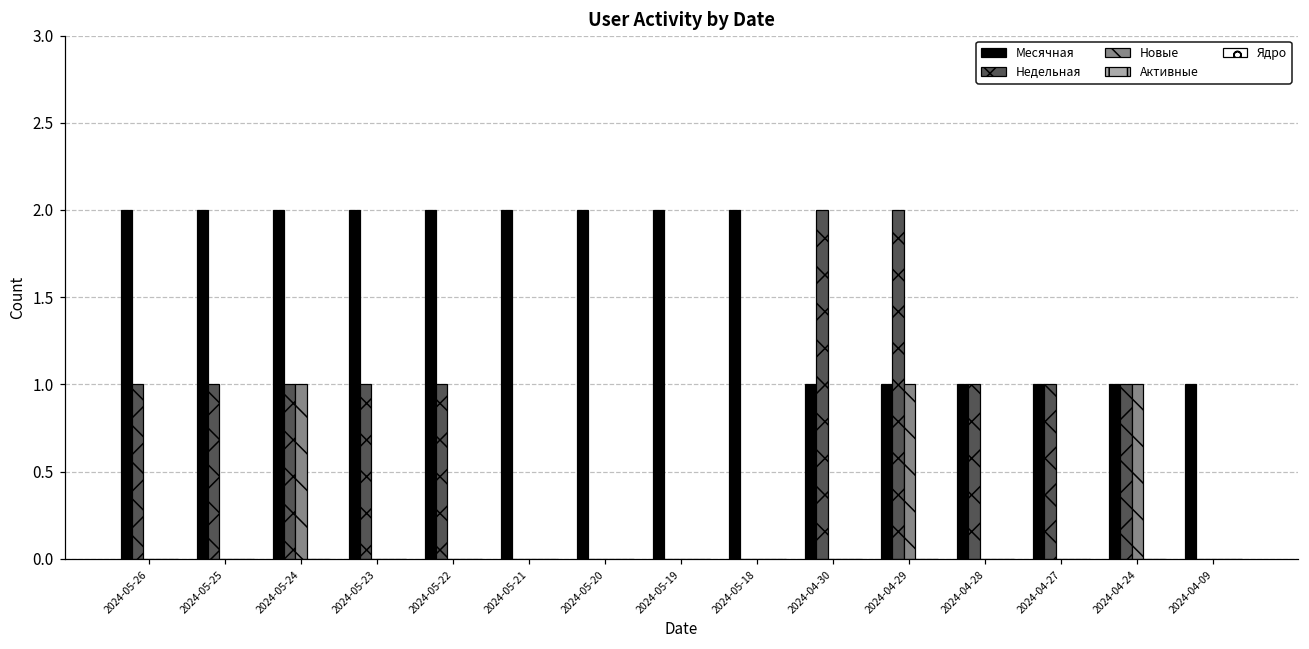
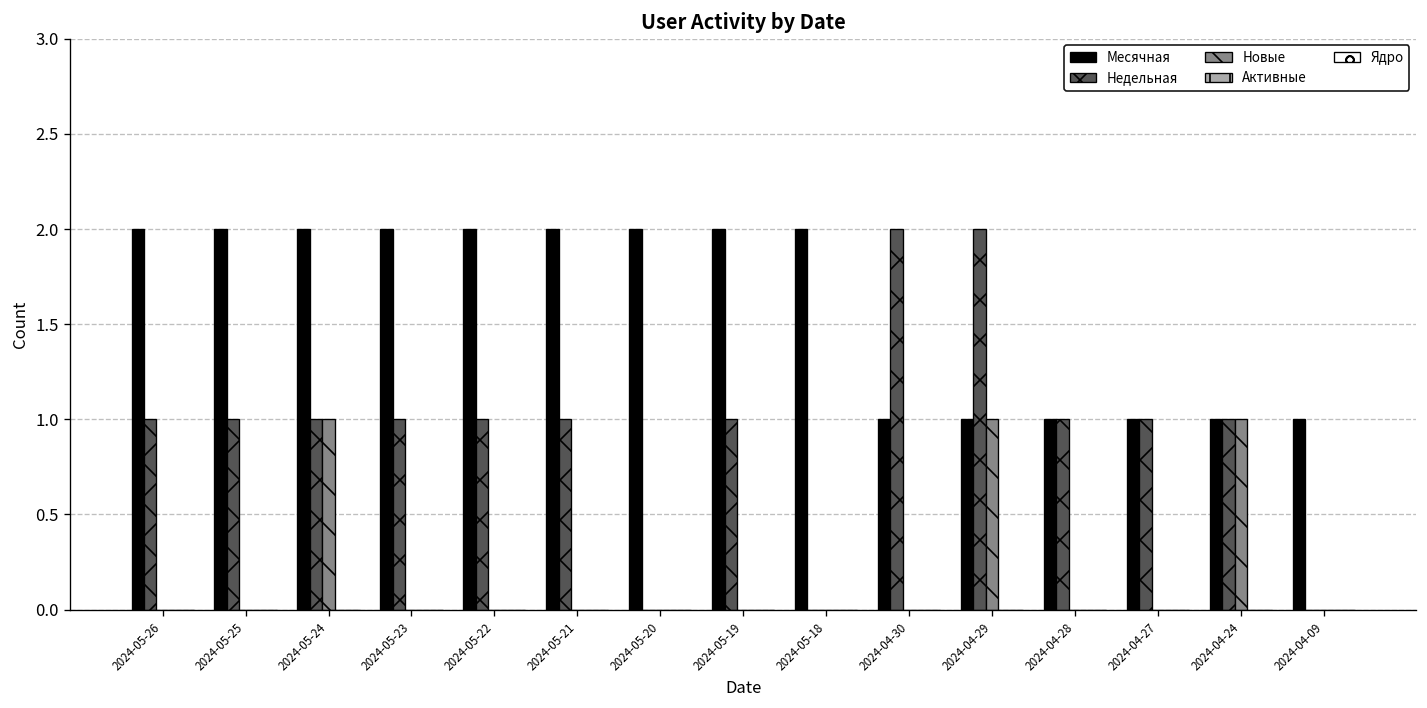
  {
    "Месячная": {
      "2024-05-26": 2,
      "2024-05-25": 2,
      "2024-05-24": 2,
      "2024-05-23": 2,
      "2024-05-22": 2,
      "2024-05-21": 2,
      "2024-05-20": 2,
      "2024-05-19": 2,
      "2024-05-18": 2,
      "2024-04-30": 1,
      "2024-04-29": 1,
      "2024-04-28": 1,
      "2024-04-27": 1,
      "2024-04-24": 1,
      "2024-04-09": 1
    },
    "Недельная": {
      "2024-05-26": 1,
      "2024-05-25": 1,
      "2024-05-24": 1,
      "2024-05-23": 1,
      "2024-05-22": 1,
-     "2024-05-21": 0,
+     "2024-05-21": 1,
      "2024-05-20": 0,
-     "2024-05-19": 0,
+     "2024-05-19": 1,
      "2024-05-18": 0,
      "2024-04-30": 2,
      "2024-04-29": 2,
      "2024-04-28": 1,
      "2024-04-27": 1,
      "2024-04-24": 1,
      "2024-04-09": 0
    },
    "Ядро": {
      "2024-05-26": 0,
      "2024-05-25": 0,
      "2024-05-24": 0,
      "2024-05-23": 0,
      "2024-05-22": 0,
      "2024-05-21": 0,
      "2024-05-20": 0,
      "2024-05-19": 0,
      "2024-05-18": 0,
      "2024-04-30": 0,
      "2024-04-29": 0,
      "2024-04-28": 0,
      "2024-04-27": 0,
      "2024-04-24": 0,
      "2024-04-09": 0
    }
  }
